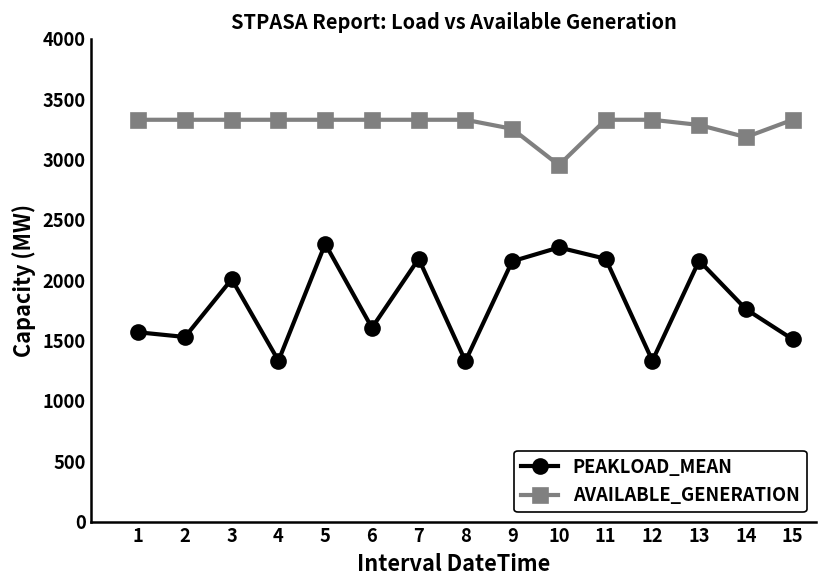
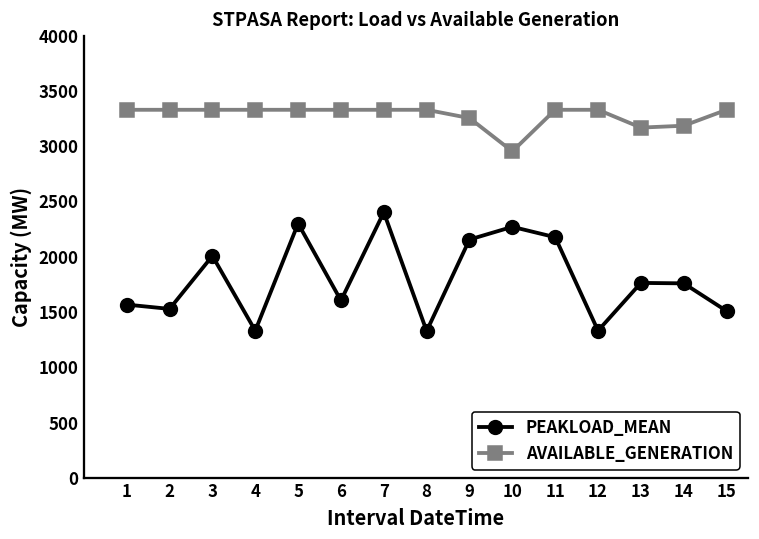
  {
    "PEAKLOAD_MEAN": {
      "1": 1570,
      "2": 1530,
      "3": 2010,
      "4": 1330,
      "5": 2300,
      "6": 1610,
-     "7": 2180,
+     "7": 2400,
      "8": 1330,
      "9": 2160,
      "10": 2270,
      "11": 2180,
      "12": 1330,
-     "13": 2160,
+     "13": 1760,
      "14": 1760,
      "15": 1510
    },
    "AVAILABLE_GENERATION": {
      "1": 3330,
      "2": 3330,
      "3": 3330,
      "4": 3330,
      "5": 3330,
      "6": 3330,
      "7": 3330,
      "8": 3330,
      "9": 3250,
      "10": 2950,
      "11": 3330,
      "12": 3330,
-     "13": 3290,
+     "13": 3170,
      "14": 3190,
      "15": 3330
    }
  }
